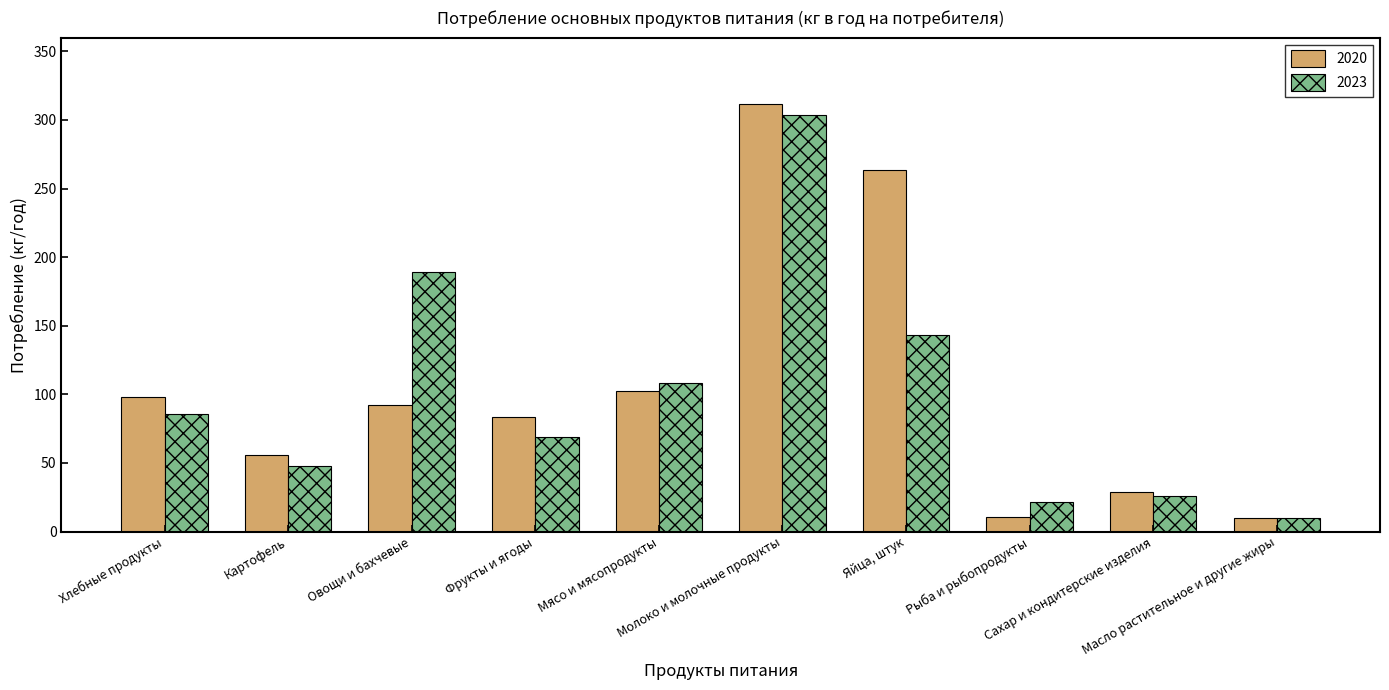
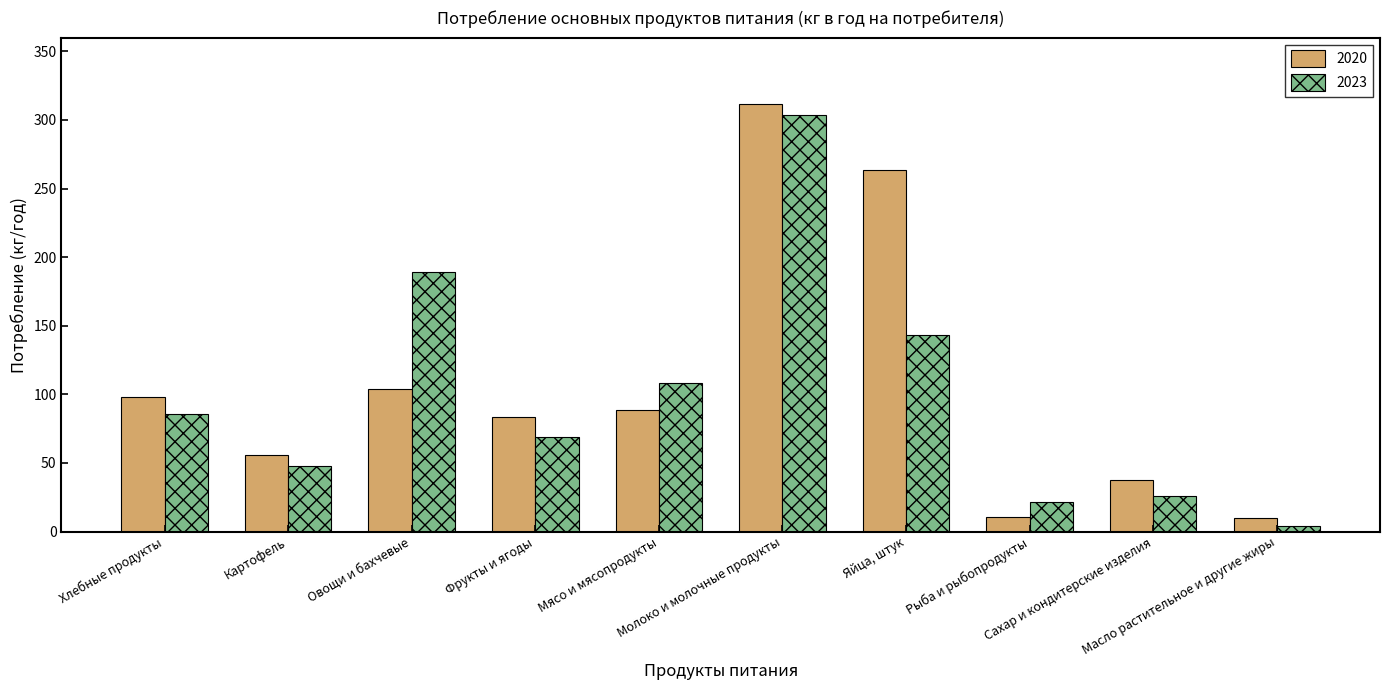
  {
    "2020": {
      "Хлебные продукты": 98,
      "Картофель": 56,
-     "Овощи и бахчевые": 93,
+     "Овощи и бахчевые": 104,
      "Фрукты и ягоды": 83,
-     "Мясо и мясопродукты": 102,
+     "Мясо и мясопродукты": 89,
      "Молоко и молочные продукты": 311,
      "Яйца, штук": 264,
      "Рыба и рыбопродукты": 11,
-     "Сахар и кондитерские изделия": 29,
+     "Сахар и кондитерские изделия": 38,
      "Масло растительное и другие жиры": 10
    },
    "2023": {
      "Хлебные продукты": 86,
      "Картофель": 48,
      "Овощи и бахчевые": 189,
      "Фрукты и ягоды": 69,
      "Мясо и мясопродукты": 108,
      "Молоко и молочные продукты": 304,
      "Яйца, штук": 143,
      "Рыба и рыбопродукты": 22,
      "Сахар и кондитерские изделия": 26,
-     "Масло растительное и другие жиры": 10
+     "Масло растительное и другие жиры": 4
    }
  }
